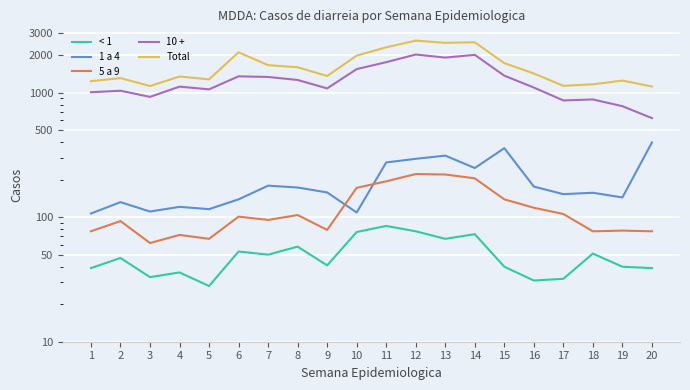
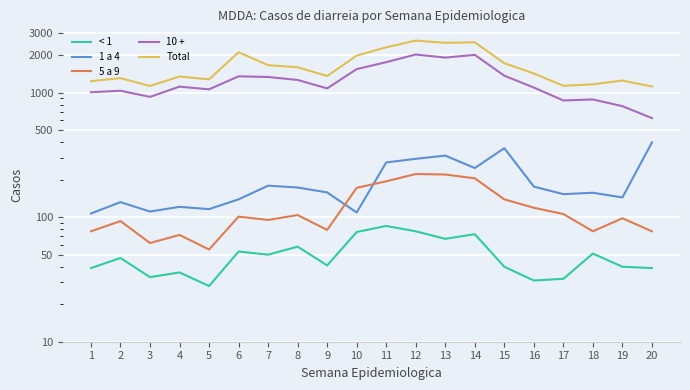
  {
    "< 1": {
      "1": 39,
      "2": 47,
      "3": 33,
      "4": 36,
      "5": 28,
      "6": 53,
      "7": 50,
      "8": 60,
      "9": 41,
      "10": 80,
      "11": 90,
      "12": 80,
      "13": 70,
      "14": 70,
      "15": 40,
      "16": 31,
      "17": 32,
      "18": 51,
      "19": 40,
      "20": 39
    },
    "1 a 4": {
      "1": 110,
      "2": 130,
      "3": 110,
      "4": 120,
      "5": 120,
      "6": 140,
      "7": 180,
      "8": 170,
      "9": 160,
      "10": 110,
      "11": 280,
      "12": 290,
      "13": 310,
      "14": 250,
      "15": 360,
      "16": 180,
      "17": 150,
      "18": 160,
      "19": 140,
      "20": 400
    },
    "5 a 9": {
      "1": 80,
      "2": 90,
      "3": 60,
      "4": 70,
-     "5": 70,
+     "5": 60,
      "6": 100,
      "7": 100,
      "8": 100,
      "9": 80,
      "10": 170,
      "11": 190,
      "12": 220,
      "13": 220,
      "14": 210,
      "15": 140,
      "16": 120,
      "17": 110,
      "18": 80,
-     "19": 80,
+     "19": 100,
      "20": 80
    },
    "10 +": {
      "1": 1000,
      "2": 1000,
      "3": 900,
      "4": 1100,
      "5": 1100,
      "6": 1400,
      "7": 1300,
      "8": 1300,
      "9": 1100,
      "10": 1500,
      "11": 1800,
      "12": 2000,
      "13": 1900,
      "14": 2000,
      "15": 1400,
      "16": 1100,
      "17": 900,
      "18": 900,
      "19": 800,
      "20": 600
    },
    "Total": {
      "1": 1200,
      "2": 1300,
      "3": 1100,
      "4": 1300,
      "5": 1300,
      "6": 2100,
      "7": 1700,
      "8": 1600,
      "9": 1400,
      "10": 2000,
      "11": 2300,
      "12": 2600,
      "13": 2500,
      "14": 2500,
      "15": 1700,
      "16": 1400,
      "17": 1100,
      "18": 1200,
      "19": 1200,
      "20": 1100
    }
  }
